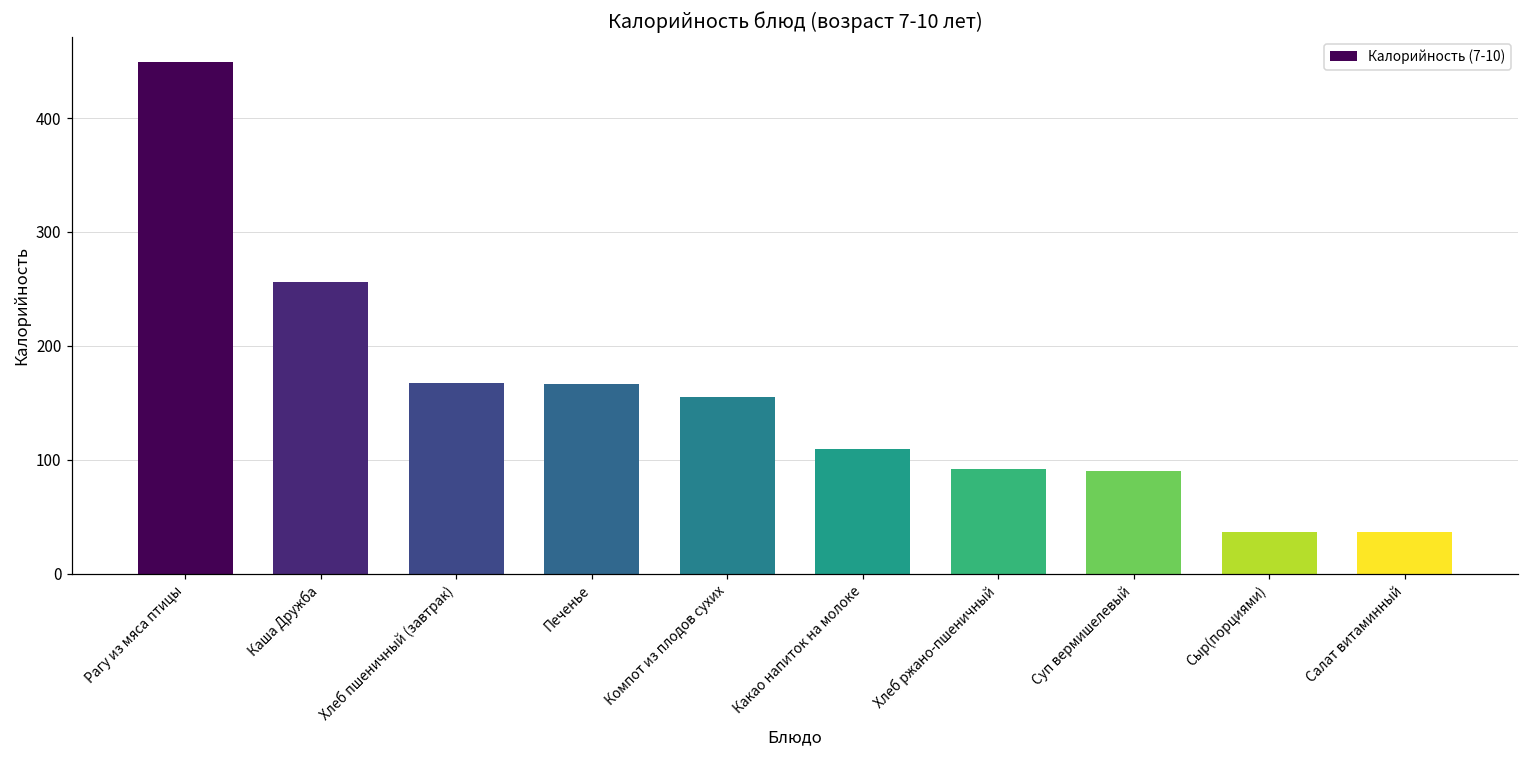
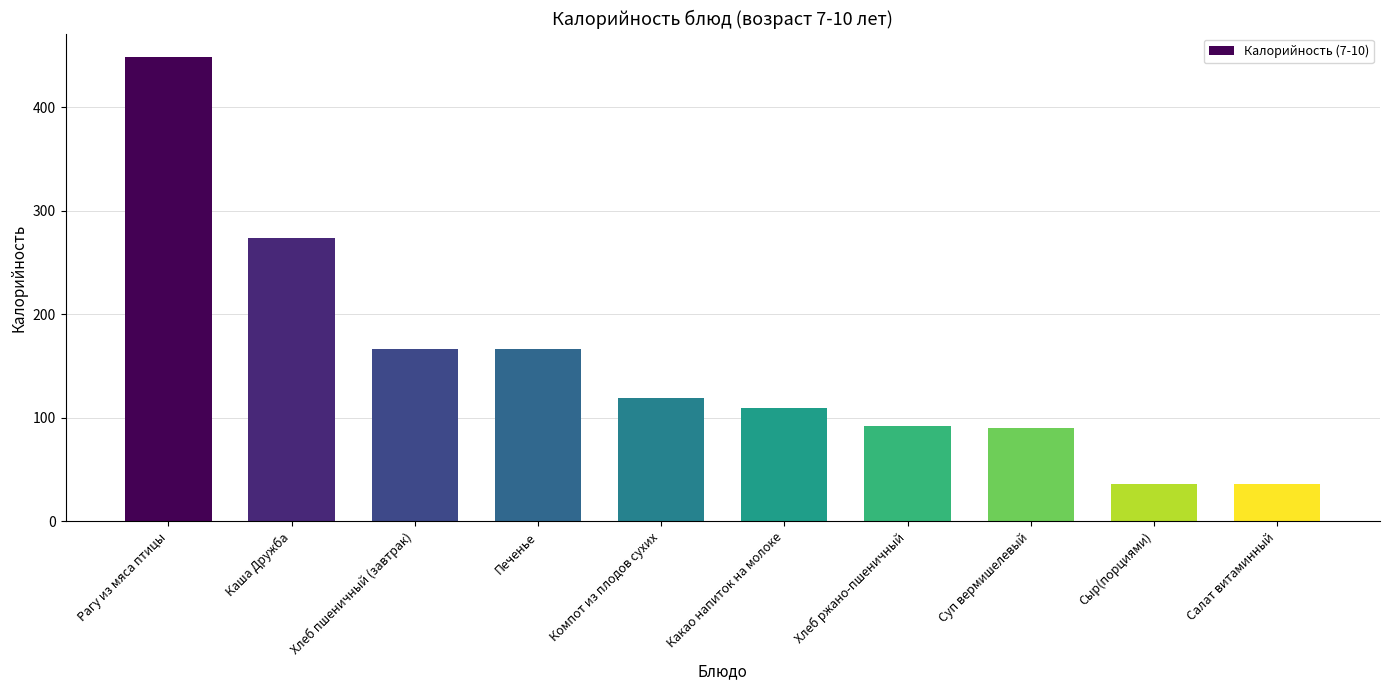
  {
    "Рагу из мяса птицы": 449,
-   "Каша Дружба": 256,
+   "Каша Дружба": 274,
    "Хлеб пшеничный (завтрак)": 167,
    "Печенье": 167,
-   "Компот из плодов сухих": 155,
+   "Компот из плодов сухих": 119,
    "Какао напиток на молоке": 109,
    "Хлеб ржано-пшеничный": 92,
    "Суп вермишелевый": 90,
    "Сыр(порциями)": 36,
    "Салат витаминный": 36
  }
